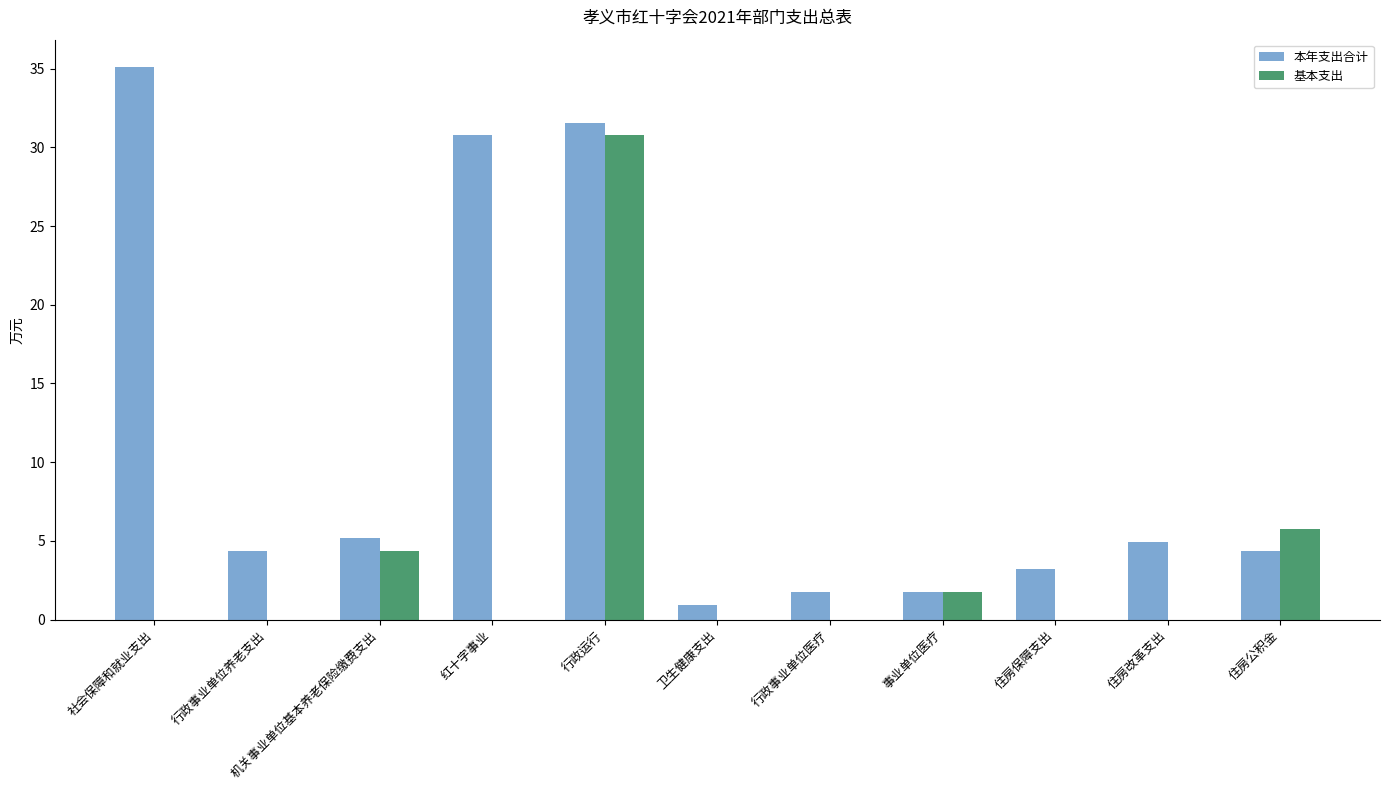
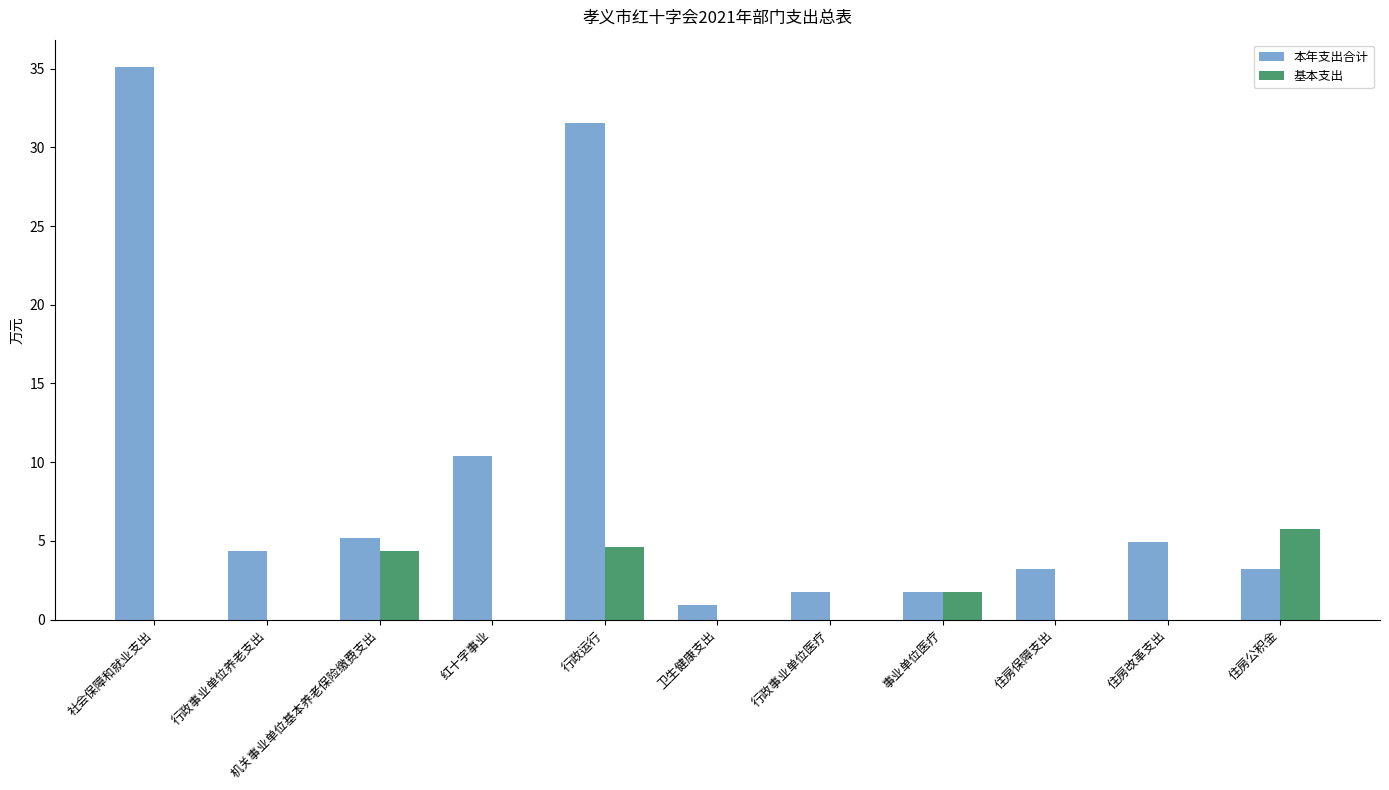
  {
    "本年支出合计": {
      "社会保障和就业支出": 35.1,
      "行政事业单位养老支出": 4.3,
      "机关事业单位基本养老保险缴费支出": 5.2,
-     "红十字事业": 30.8,
+     "红十字事业": 10.4,
      "行政运行": 31.6,
      "卫生健康支出": 0.9,
      "行政事业单位医疗": 1.8,
      "事业单位医疗": 1.8,
      "住房保障支出": 3.2,
      "住房改革支出": 4.9,
-     "住房公积金": 4.3
+     "住房公积金": 3.2
    },
    "基本支出": {
      "社会保障和就业支出": 0.0,
      "行政事业单位养老支出": 0.0,
      "机关事业单位基本养老保险缴费支出": 4.3,
      "红十字事业": 0.0,
-     "行政运行": 30.8,
+     "行政运行": 4.6,
      "卫生健康支出": 0.0,
      "行政事业单位医疗": 0.0,
      "事业单位医疗": 1.8,
      "住房保障支出": 0.0,
      "住房改革支出": 0.0,
      "住房公积金": 5.8
    }
  }
